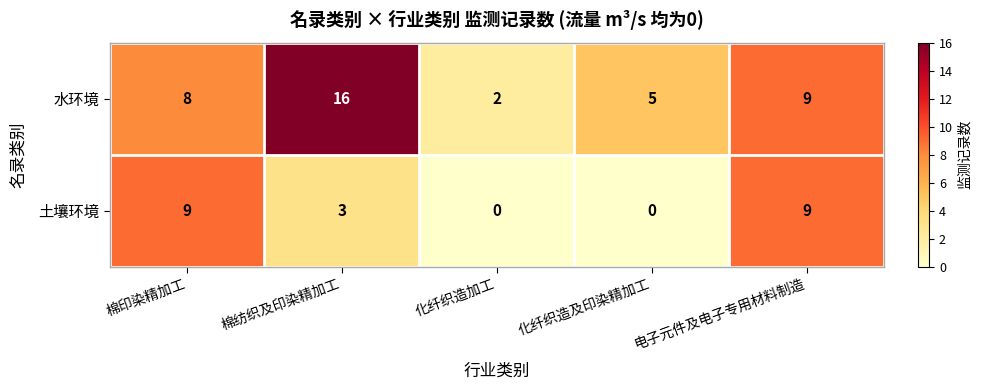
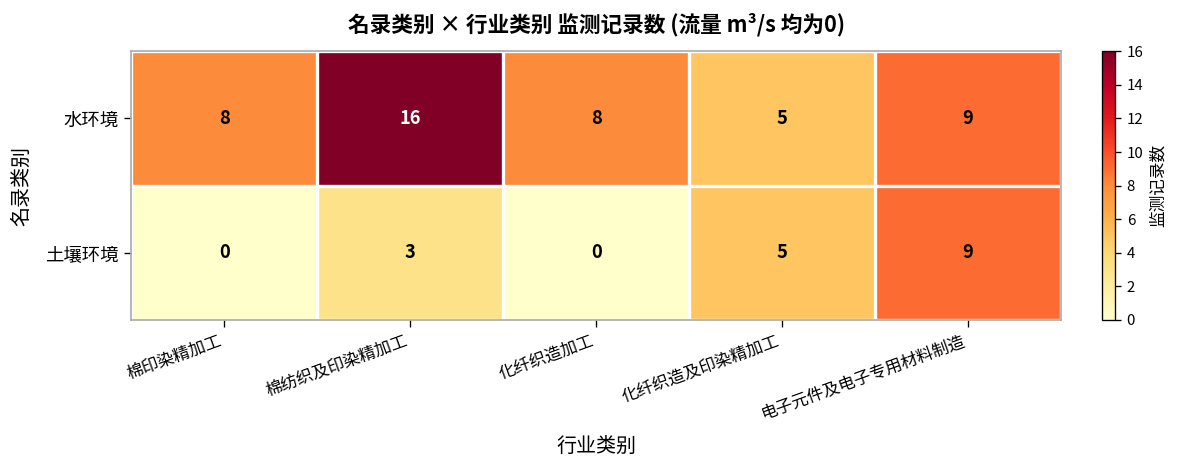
  {
    "水环境": {
      "棉印染精加工": 8,
      "棉纺织及印染精加工": 16,
-     "化纤织造加工": 2,
+     "化纤织造加工": 8,
      "化纤织造及印染精加工": 5,
      "电子元件及电子专用材料制造": 9
    },
    "土壤环境": {
-     "棉印染精加工": 9,
+     "棉印染精加工": 0,
      "棉纺织及印染精加工": 3,
      "化纤织造加工": 0,
-     "化纤织造及印染精加工": 0,
+     "化纤织造及印染精加工": 5,
      "电子元件及电子专用材料制造": 9
    }
  }
